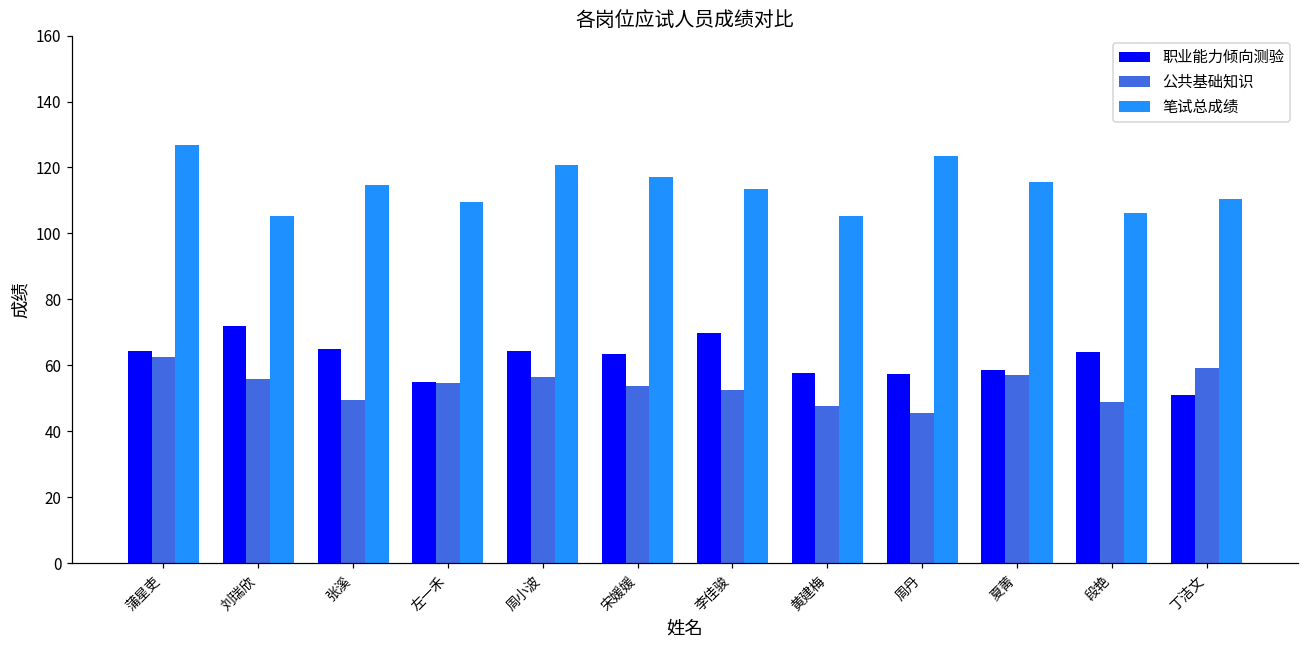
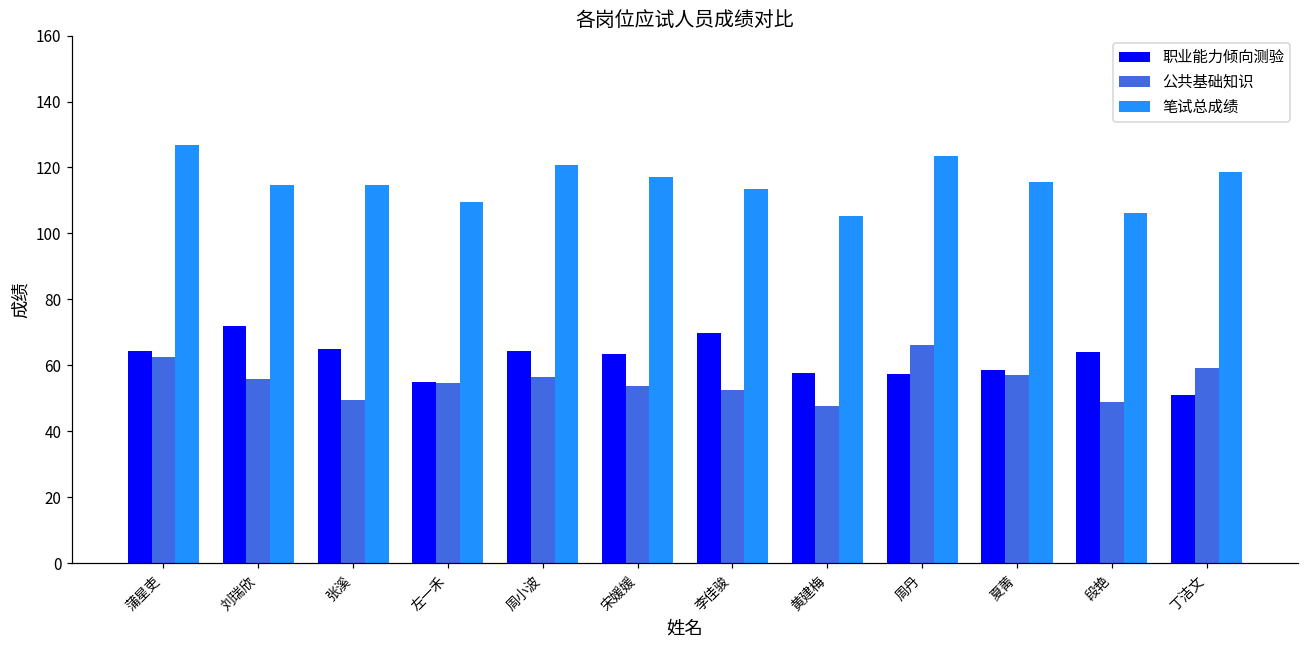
  {
    "职业能力倾向测验": {
      "蒲星吏": 64,
      "刘瑞欣": 72,
      "张溪": 65,
      "左一禾": 55,
      "周小波": 64,
      "宋媛媛": 63,
      "李佳骏": 70,
      "黄建梅": 58,
      "周丹": 57,
      "夏菁": 59,
      "段艳": 64,
      "丁洁文": 51
    },
    "公共基础知识": {
      "蒲星吏": 62,
      "刘瑞欣": 56,
      "张溪": 50,
      "左一禾": 55,
      "周小波": 57,
      "宋媛媛": 54,
      "李佳骏": 52,
      "黄建梅": 48,
-     "周丹": 46,
+     "周丹": 66,
      "夏菁": 57,
      "段艳": 49,
      "丁洁文": 59
    },
    "笔试总成绩": {
      "蒲星吏": 127,
-     "刘瑞欣": 105,
+     "刘瑞欣": 115,
      "张溪": 115,
      "左一禾": 109,
      "周小波": 121,
      "宋媛媛": 117,
      "李佳骏": 114,
      "黄建梅": 105,
      "周丹": 124,
      "夏菁": 116,
      "段艳": 106,
-     "丁洁文": 110
+     "丁洁文": 119
    }
  }
